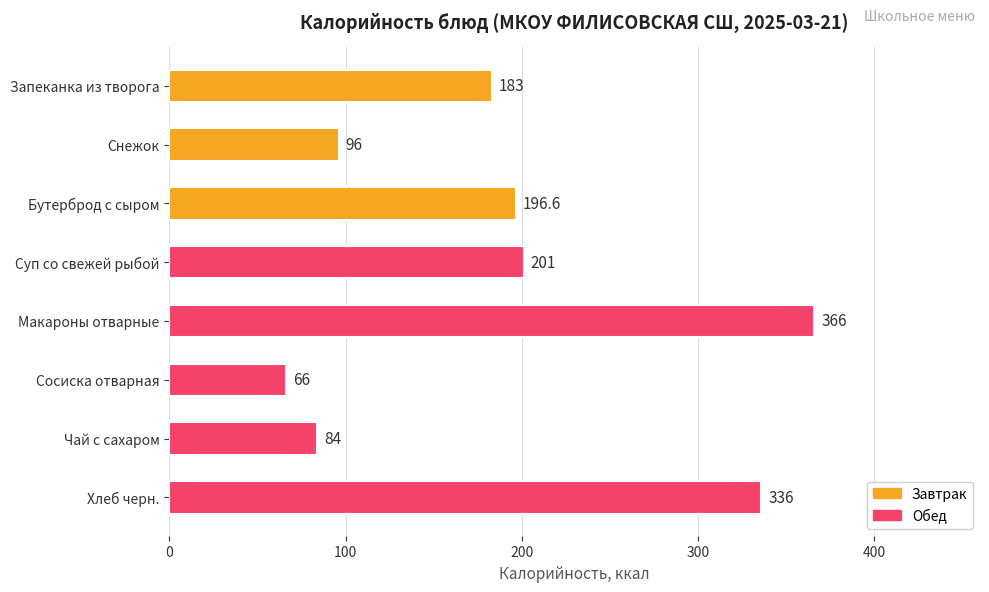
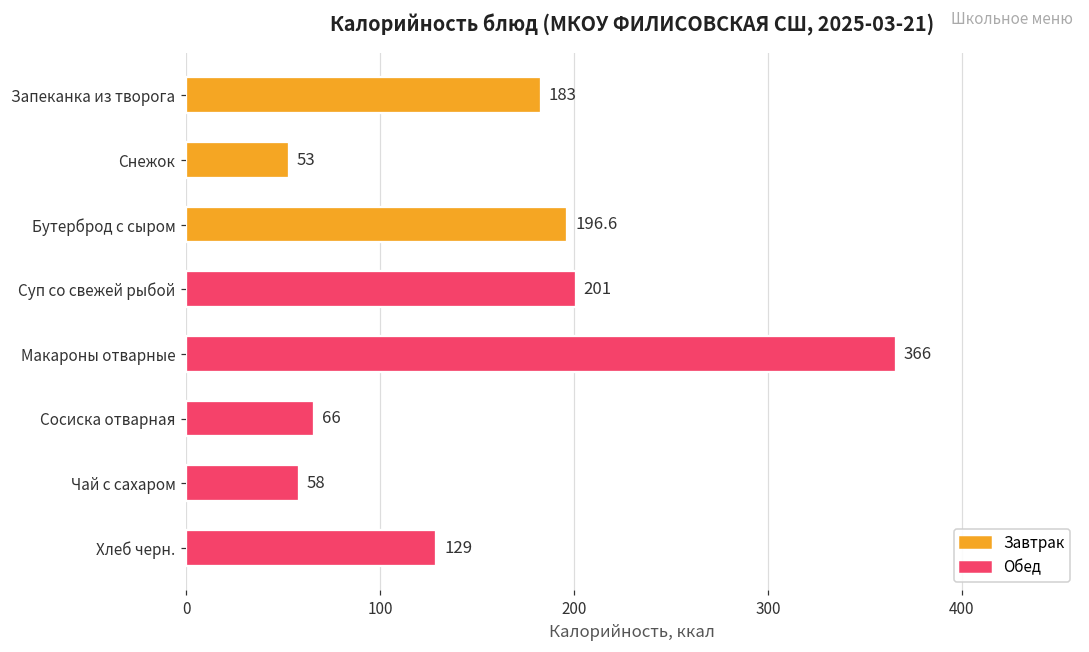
  {
    "Запеканка из творога": 183,
-   "Снежок": 96,
+   "Снежок": 53,
    "Бутерброд с сыром": 196.6,
    "Суп со свежей рыбой": 201,
    "Макароны отварные": 366,
    "Сосиска отварная": 66,
-   "Чай с сахаром": 84,
-   "Хлеб черн.": 336
+   "Чай с сахаром": 58,
+   "Хлеб черн.": 129
  }
